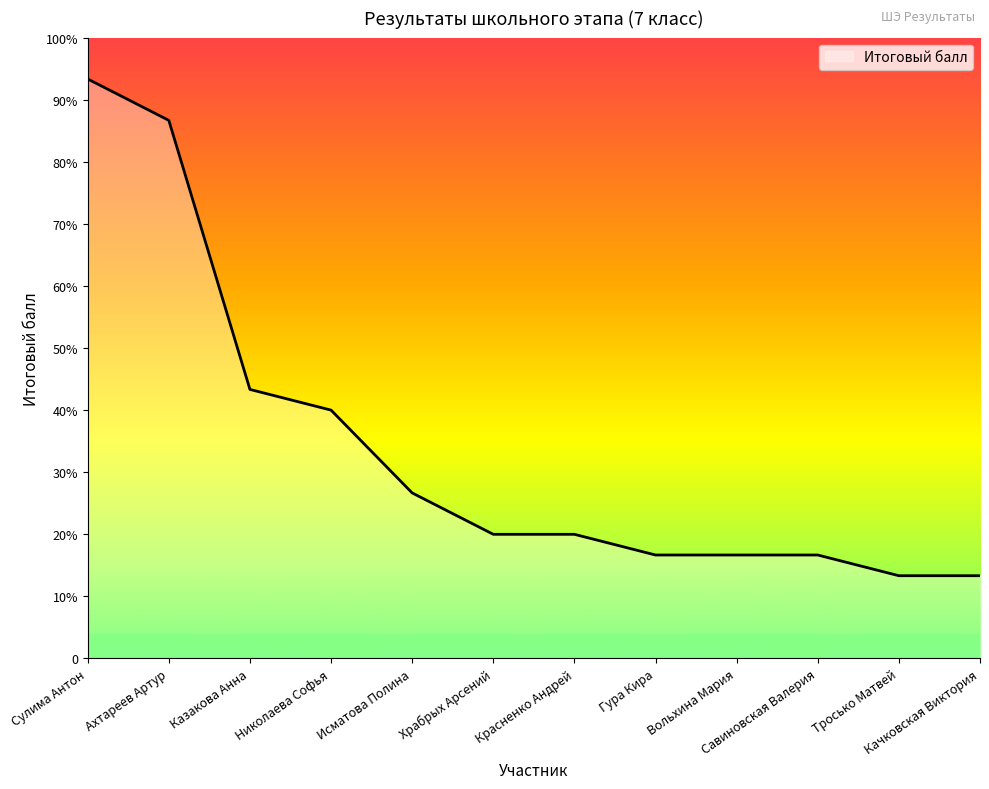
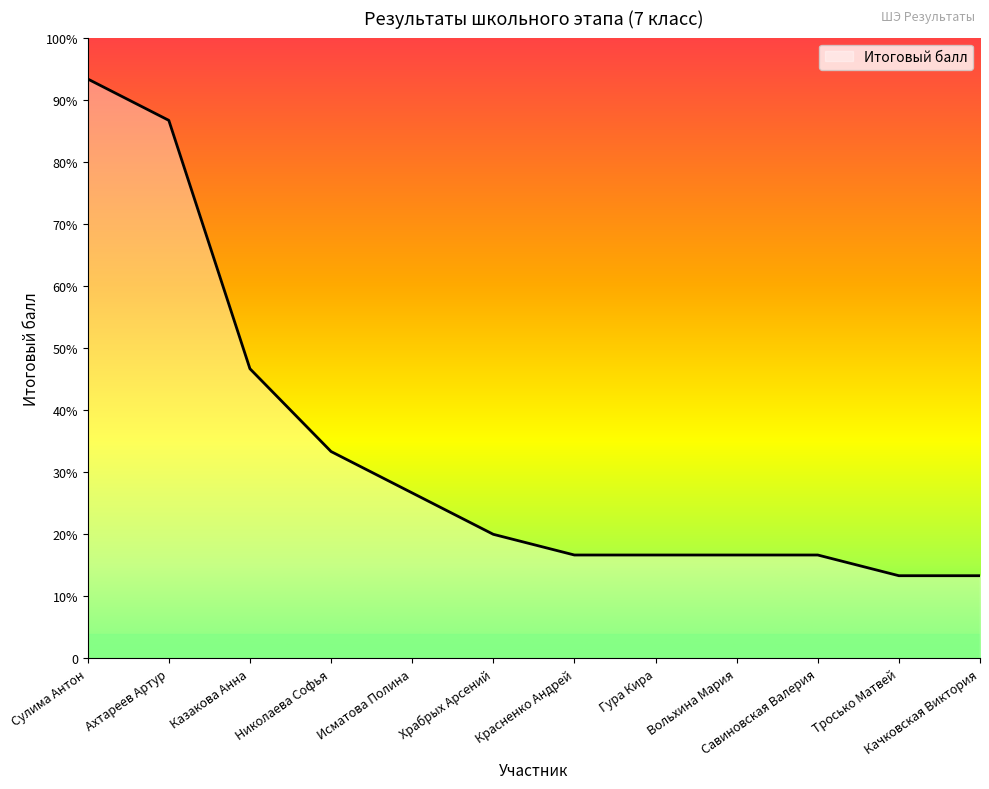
  {
    "Сулима Антон": "93%",
    "Ахтареев Артур": "87%",
-   "Казакова Анна": "43%",
-   "Николаева Софья": "40%",
+   "Казакова Анна": "47%",
+   "Николаева Софья": "33%",
    "Исматова Полина": "27%",
    "Храбрых Арсений": "20%",
-   "Красненко Андрей": "20%",
+   "Красненко Андрей": "17%",
    "Гура Кира": "17%",
    "Вольхина Мария": "17%",
    "Савиновская Валерия": "17%",
    "Тросько Матвей": "13%",
    "Качковская Виктория": "13%"
  }
